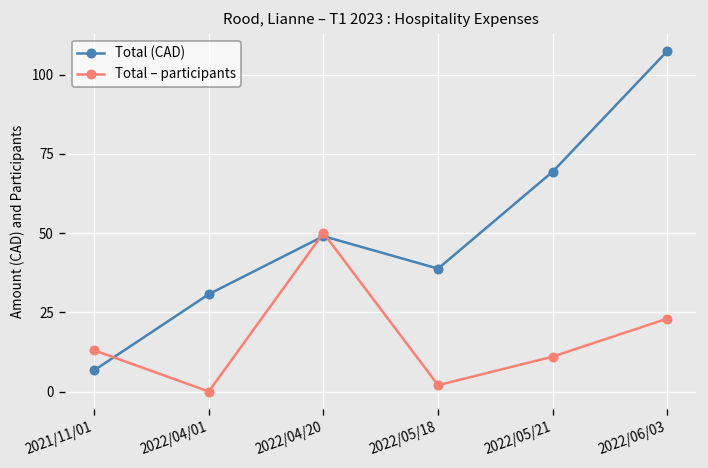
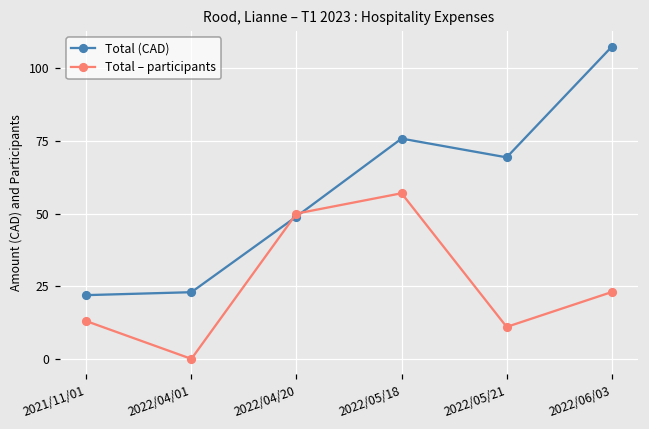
  {
    "Total (CAD)": {
-     "2021/11/01": 7,
-     "2022/04/01": 31,
+     "2021/11/01": 22,
+     "2022/04/01": 23,
      "2022/04/20": 49,
-     "2022/05/18": 39,
+     "2022/05/18": 76,
      "2022/05/21": 69,
      "2022/06/03": 107
    },
    "Total – participants": {
      "2021/11/01": 13,
      "2022/04/01": 0,
      "2022/04/20": 50,
-     "2022/05/18": 2,
+     "2022/05/18": 57,
      "2022/05/21": 11,
      "2022/06/03": 23
    }
  }
